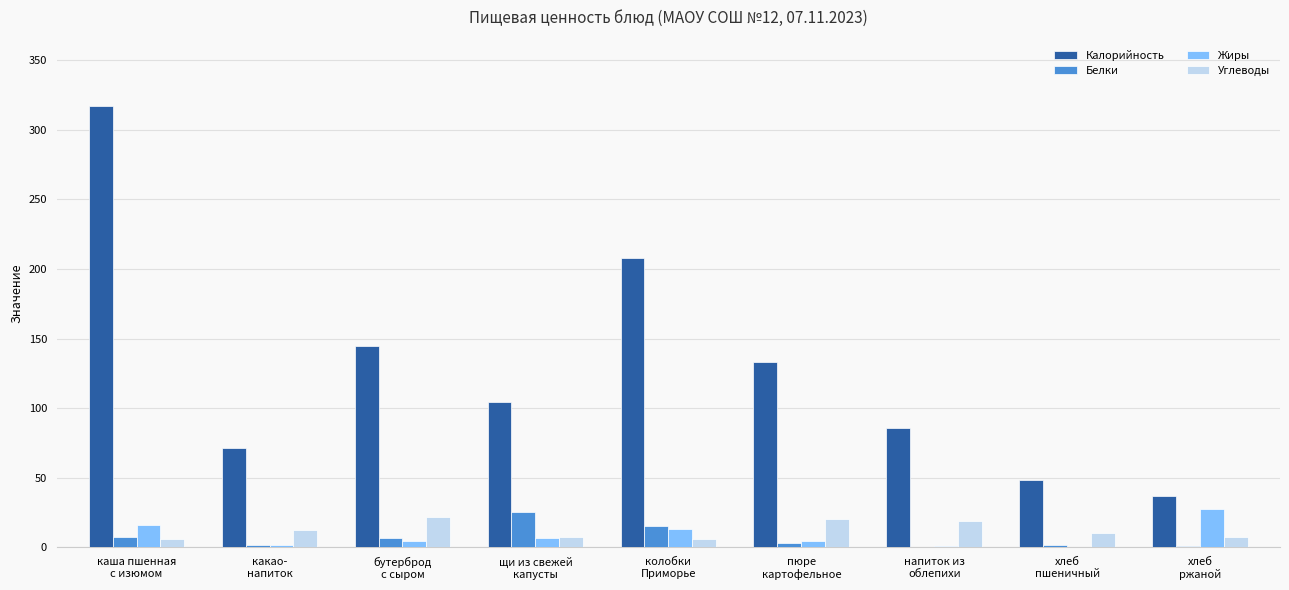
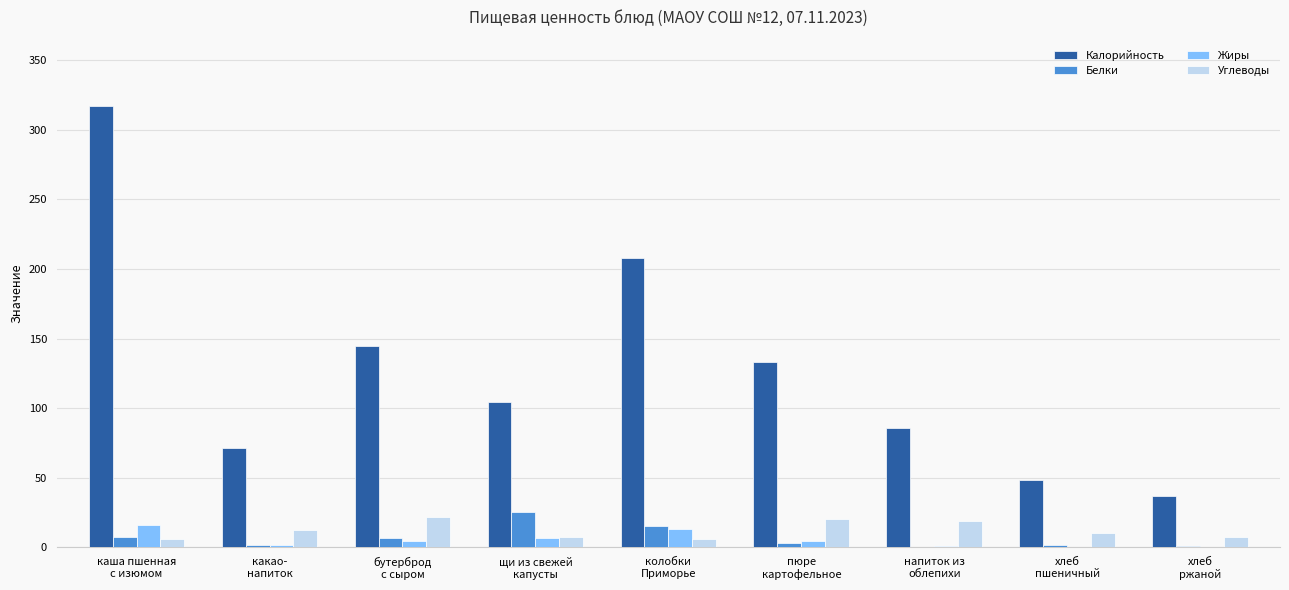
  {
    "Калорийность": {
      "каша пшенная с изюмом": 317,
      "какао- напиток": 71,
      "бутерброд с сыром": 145,
      "щи из свежей капусты": 104,
      "колобки Приморье": 208,
      "пюре картофельное": 133,
      "напиток из облепихи": 86,
      "хлеб пшеничный": 49,
      "хлеб ржаной": 37
    },
    "Белки": {
      "каша пшенная с изюмом": 7,
      "бутерброд с сыром": 7,
      "щи из свежей капусты": 25,
      "колобки Приморье": 15,
      "пюре картофельное": 3
    },
    "Жиры": {
      "каша пшенная с изюмом": 16,
      "бутерброд с сыром": 5,
      "щи из свежей капусты": 7,
      "колобки Приморье": 14,
      "пюре картофельное": 4,
-     "хлеб ржаной": 27
+     "хлеб ржаной": 0
    },
    "Углеводы": {
      "каша пшенная с изюмом": 6,
      "какао- напиток": 13,
      "бутерброд с сыром": 22,
      "щи из свежей капусты": 7,
      "колобки Приморье": 6,
      "пюре картофельное": 20,
      "напиток из облепихи": 19,
      "хлеб пшеничный": 10,
      "хлеб ржаной": 8
    }
  }
